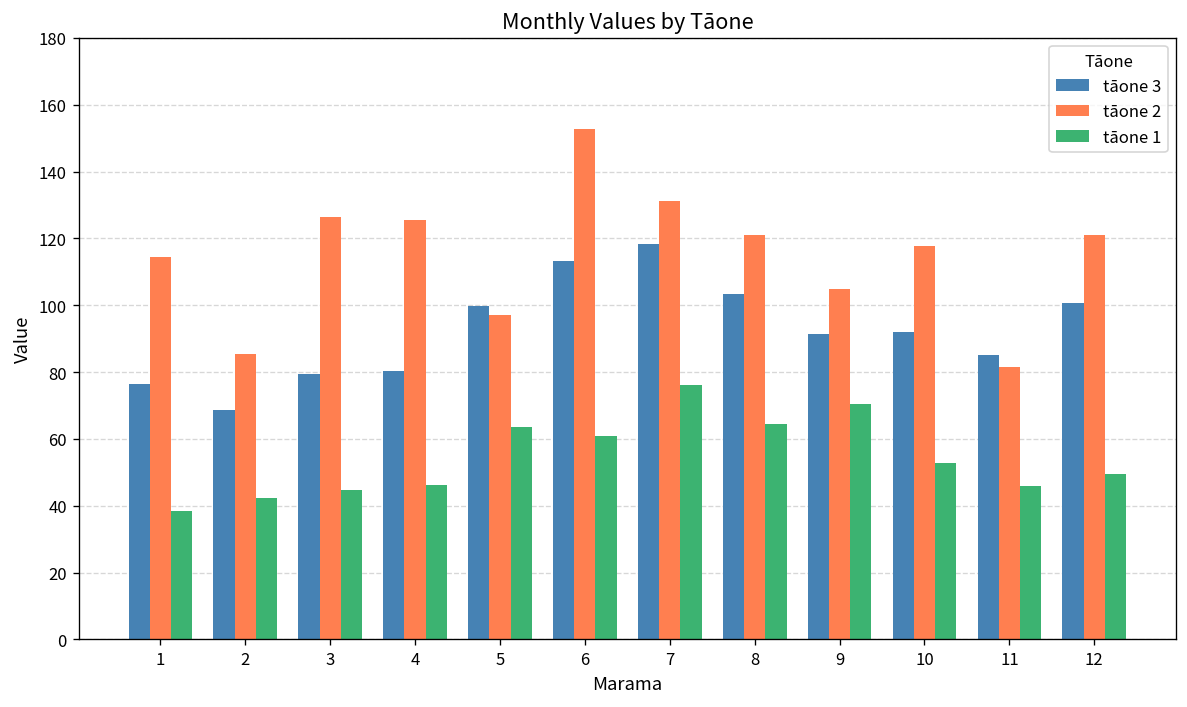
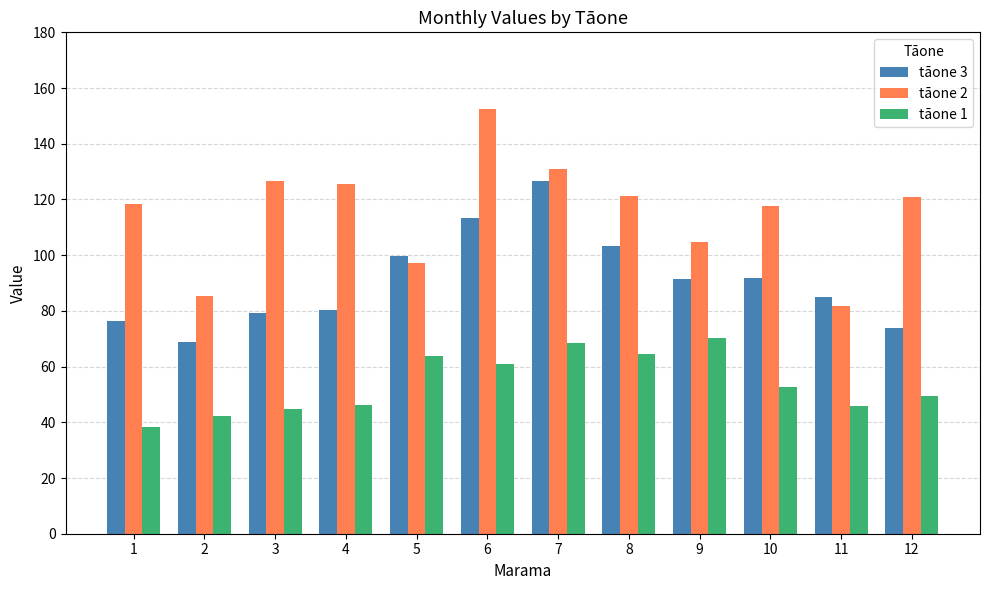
  {
    "tāone 3": {
      "1": 76,
      "2": 69,
      "3": 79,
      "4": 80,
      "5": 100,
      "6": 113,
-     "7": 118,
+     "7": 127,
      "8": 103,
      "9": 92,
      "10": 92,
      "11": 85,
-     "12": 101
+     "12": 74
    },
    "tāone 2": {
-     "1": 115,
+     "1": 118,
      "2": 85,
      "3": 127,
      "4": 125,
      "5": 97,
      "6": 153,
      "7": 131,
      "8": 121,
      "9": 105,
      "10": 118,
      "11": 82,
      "12": 121
    },
    "tāone 1": {
      "1": 38,
      "2": 42,
      "3": 45,
      "4": 46,
      "5": 64,
      "6": 61,
-     "7": 76,
+     "7": 68,
      "8": 64,
      "9": 70,
      "10": 53,
      "11": 46,
      "12": 50
    }
  }
